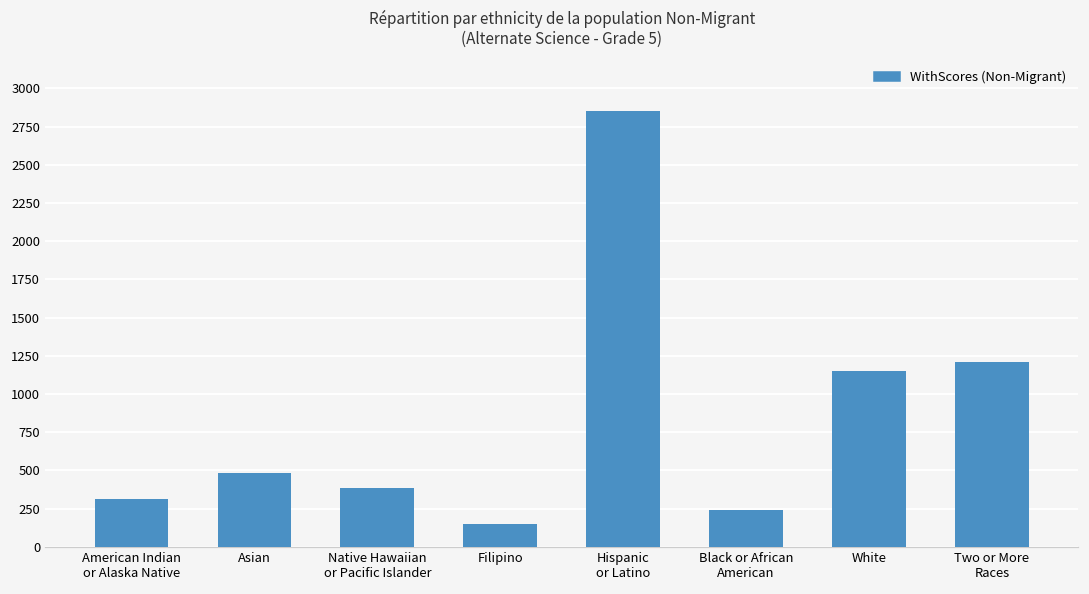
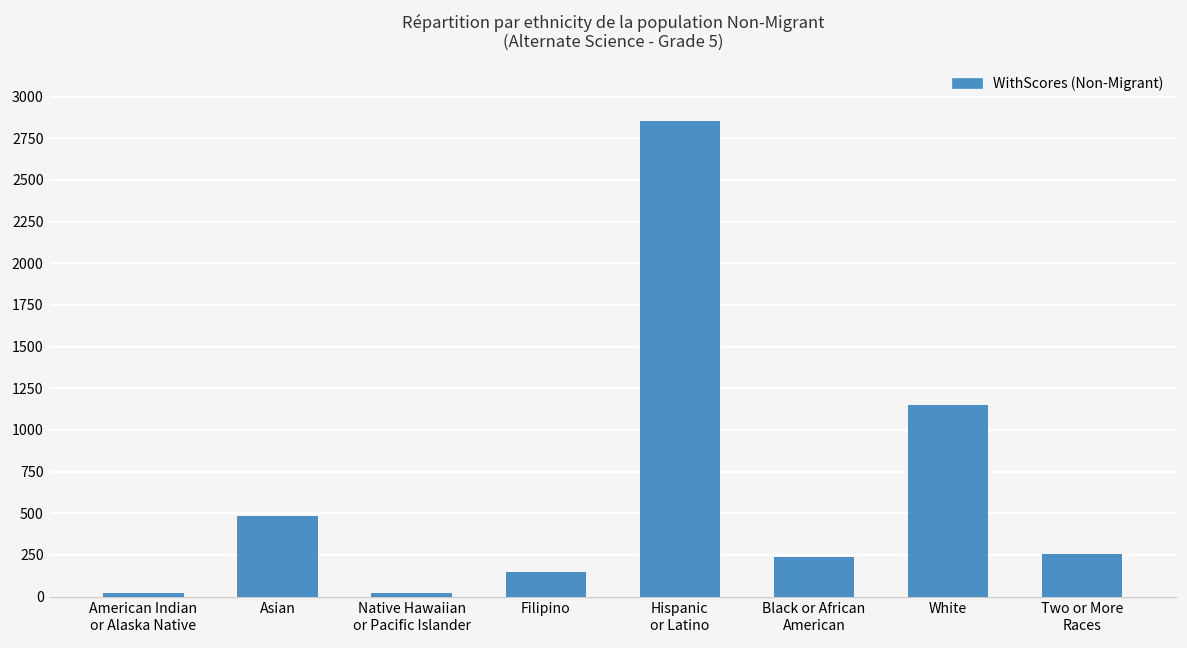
  {
-   "American Indian or Alaska Native": 320,
+   "American Indian or Alaska Native": 20,
    "Asian": 480,
-   "Native Hawaiian or Pacific Islander": 390,
+   "Native Hawaiian or Pacific Islander": 20,
    "Filipino": 150,
    "Hispanic or Latino": 2850,
    "Black or African American": 240,
    "White": 1150,
-   "Two or More Races": 1210
+   "Two or More Races": 260
  }
